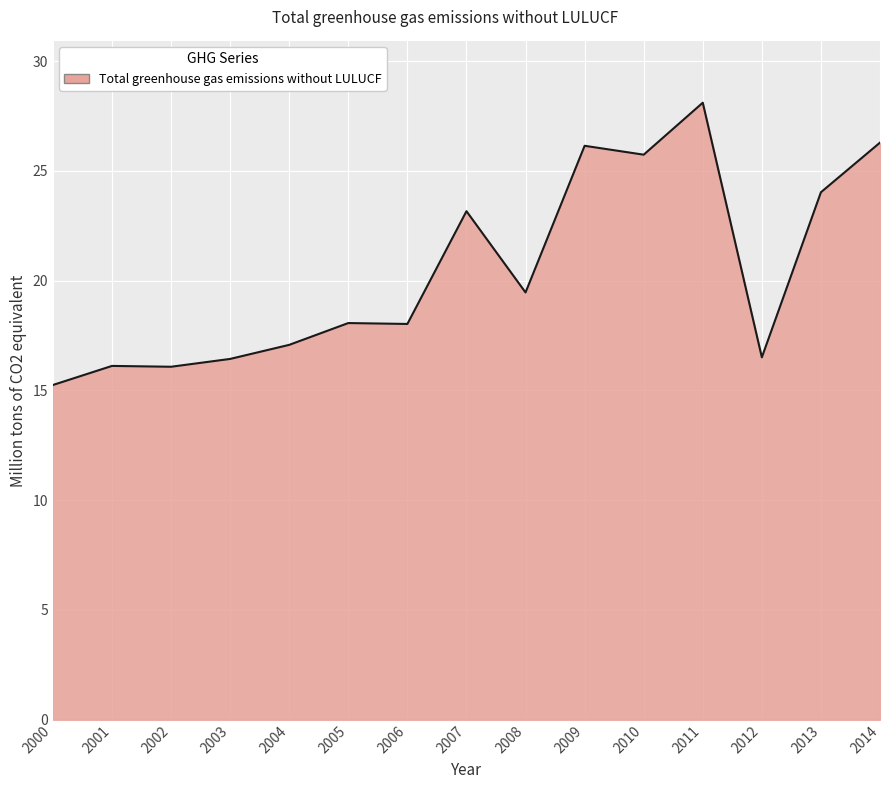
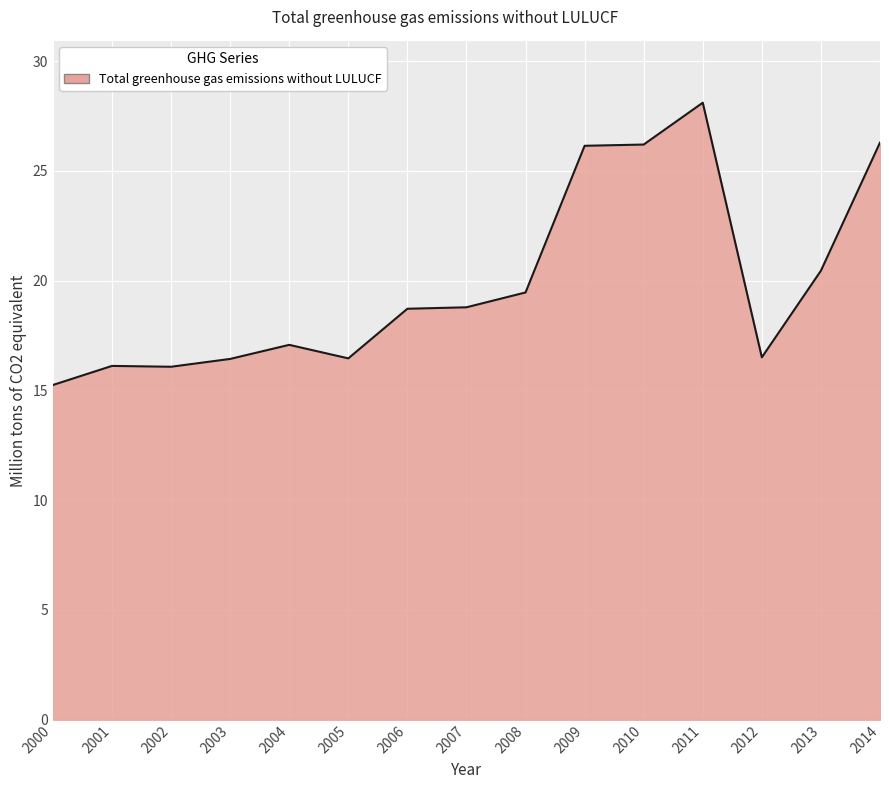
  {
    "2000": 15.2,
    "2001": 16.1,
    "2002": 16.1,
    "2003": 16.4,
    "2004": 17.1,
-   "2005": 18.1,
-   "2006": 18.0,
-   "2007": 23.2,
+   "2005": 16.5,
+   "2006": 18.7,
+   "2007": 18.8,
    "2008": 19.5,
    "2009": 26.1,
-   "2010": 25.7,
+   "2010": 26.2,
    "2011": 28.1,
    "2012": 16.5,
-   "2013": 24.0,
+   "2013": 20.5,
    "2014": 26.3
  }
